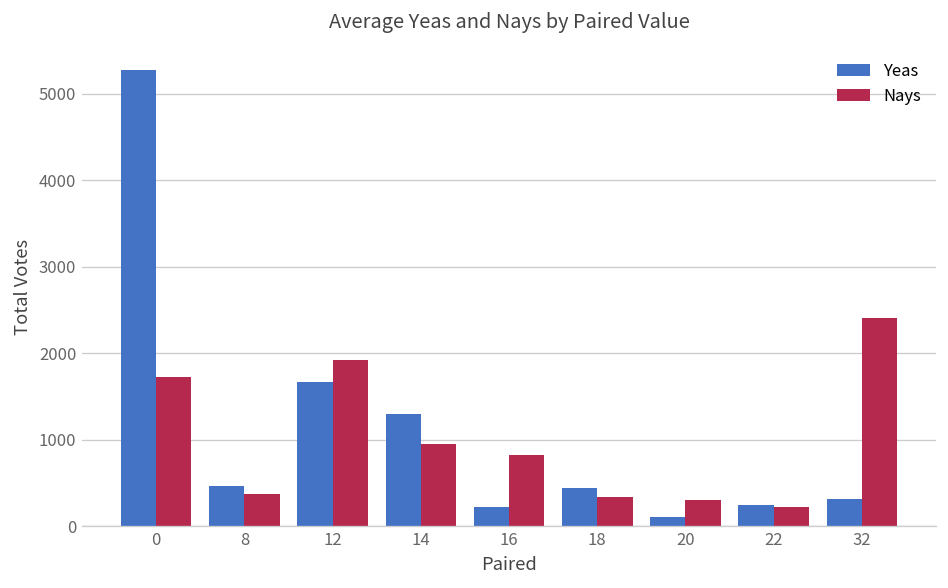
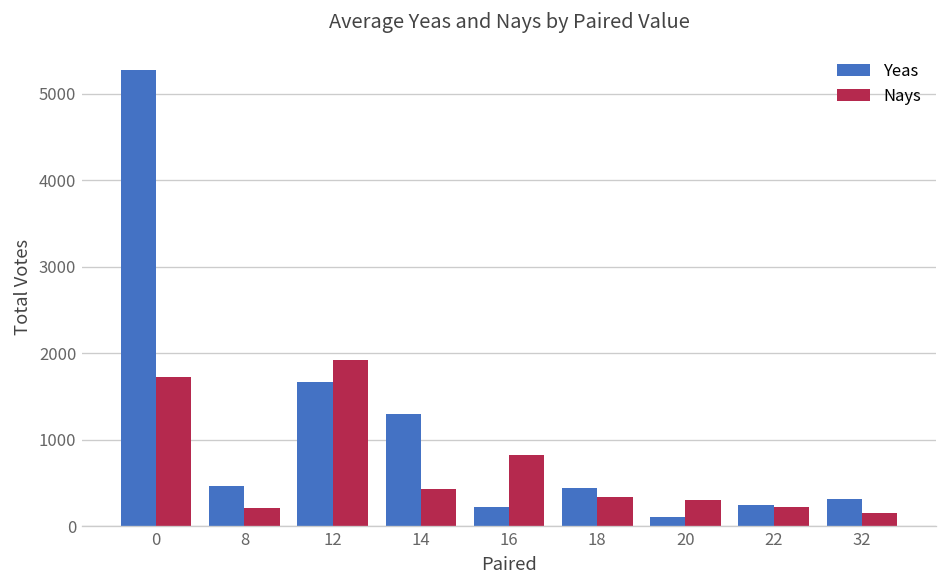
  {
    "Yeas": {
      "0": 5300,
      "8": 500,
      "12": 1700,
      "14": 1300,
      "16": 200,
      "18": 400,
      "20": 100,
      "22": 200,
      "32": 300
    },
    "Nays": {
      "0": 1700,
-     "8": 400,
+     "8": 200,
      "12": 1900,
-     "14": 1000,
+     "14": 400,
      "16": 800,
      "18": 300,
      "20": 300,
      "22": 200,
-     "32": 2400
+     "32": 200
    }
  }
